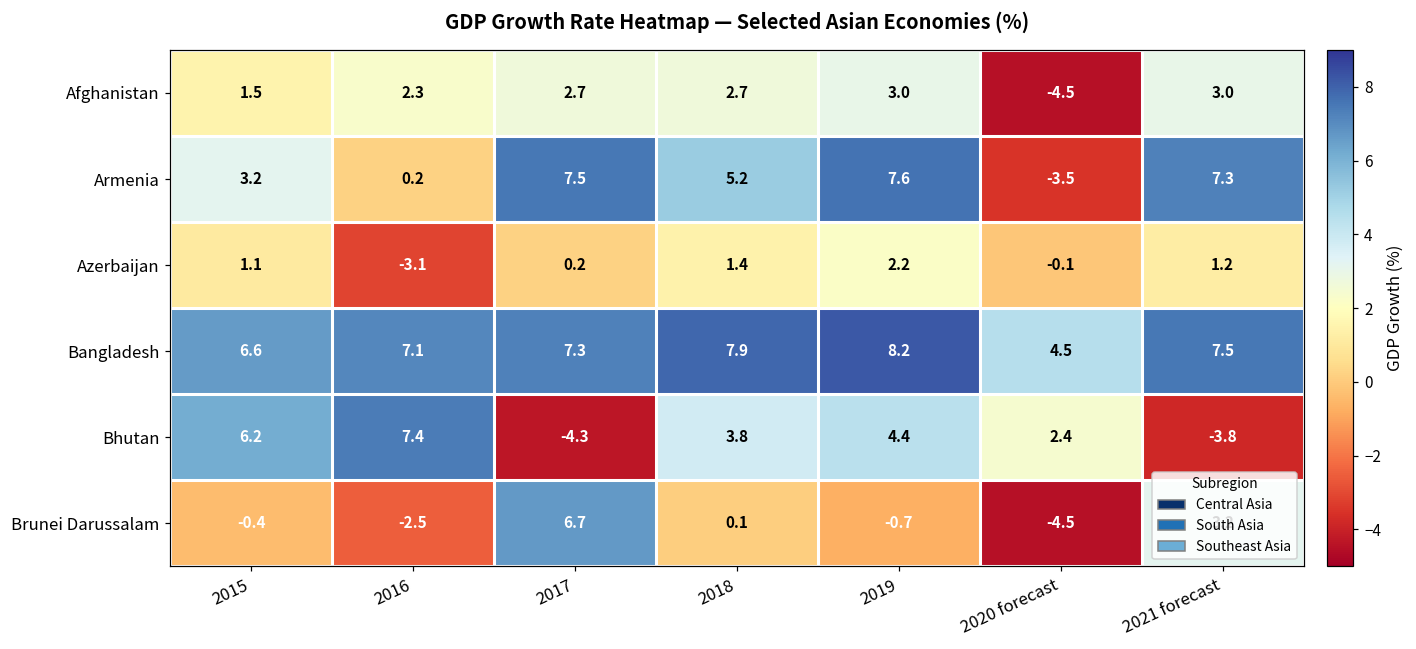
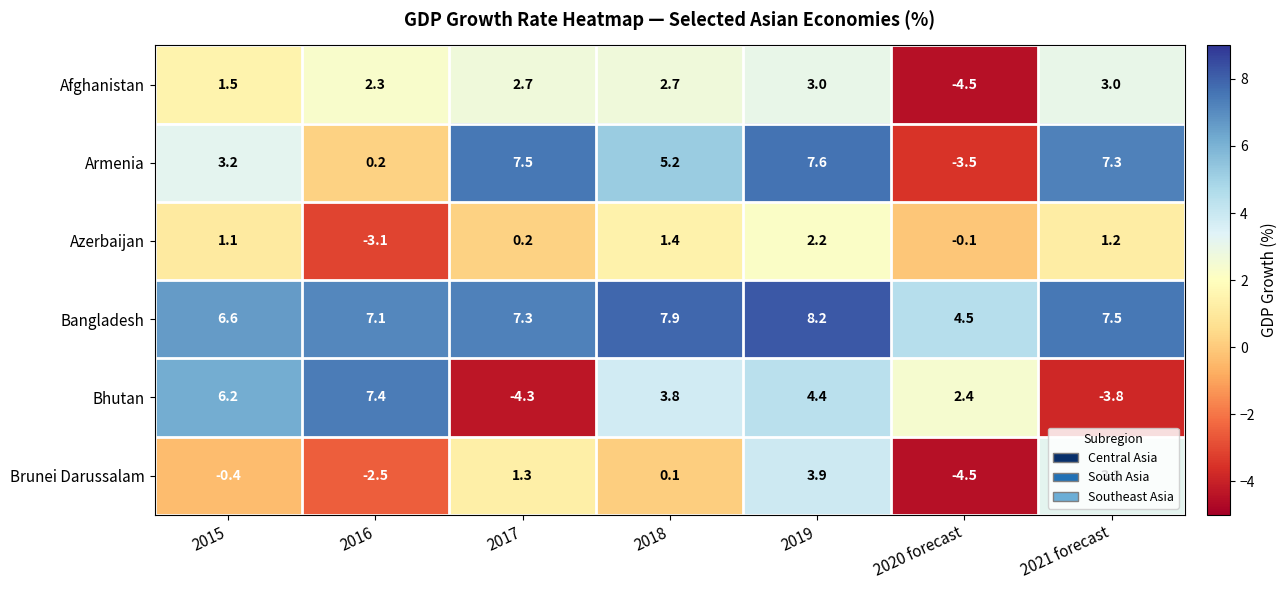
  {
    "Afghanistan": {
      "2015": 1.5,
      "2016": 2.3,
      "2017": 2.7,
      "2018": 2.7,
      "2019": 3.0,
      "2020 forecast": -4.5,
      "2021 forecast": 3.0
    },
    "Armenia": {
      "2015": 3.2,
      "2016": 0.2,
      "2017": 7.5,
      "2018": 5.2,
      "2019": 7.6,
      "2020 forecast": -3.5,
      "2021 forecast": 7.3
    },
    "Azerbaijan": {
      "2015": 1.1,
      "2016": -3.1,
      "2017": 0.2,
      "2018": 1.4,
      "2019": 2.2,
      "2020 forecast": -0.1,
      "2021 forecast": 1.2
    },
    "Bangladesh": {
      "2015": 6.6,
      "2016": 7.1,
      "2017": 7.3,
      "2018": 7.9,
      "2019": 8.2,
      "2020 forecast": 4.5,
      "2021 forecast": 7.5
    },
    "Bhutan": {
      "2015": 6.2,
      "2016": 7.4,
      "2017": -4.3,
      "2018": 3.8,
      "2019": 4.4,
      "2020 forecast": 2.4,
      "2021 forecast": -3.8
    },
    "Brunei Darussalam": {
      "2015": -0.4,
      "2016": -2.5,
-     "2017": 6.7,
+     "2017": 1.3,
      "2018": 0.1,
-     "2019": -0.7,
+     "2019": 3.9,
      "2020 forecast": -4.5
    }
  }
